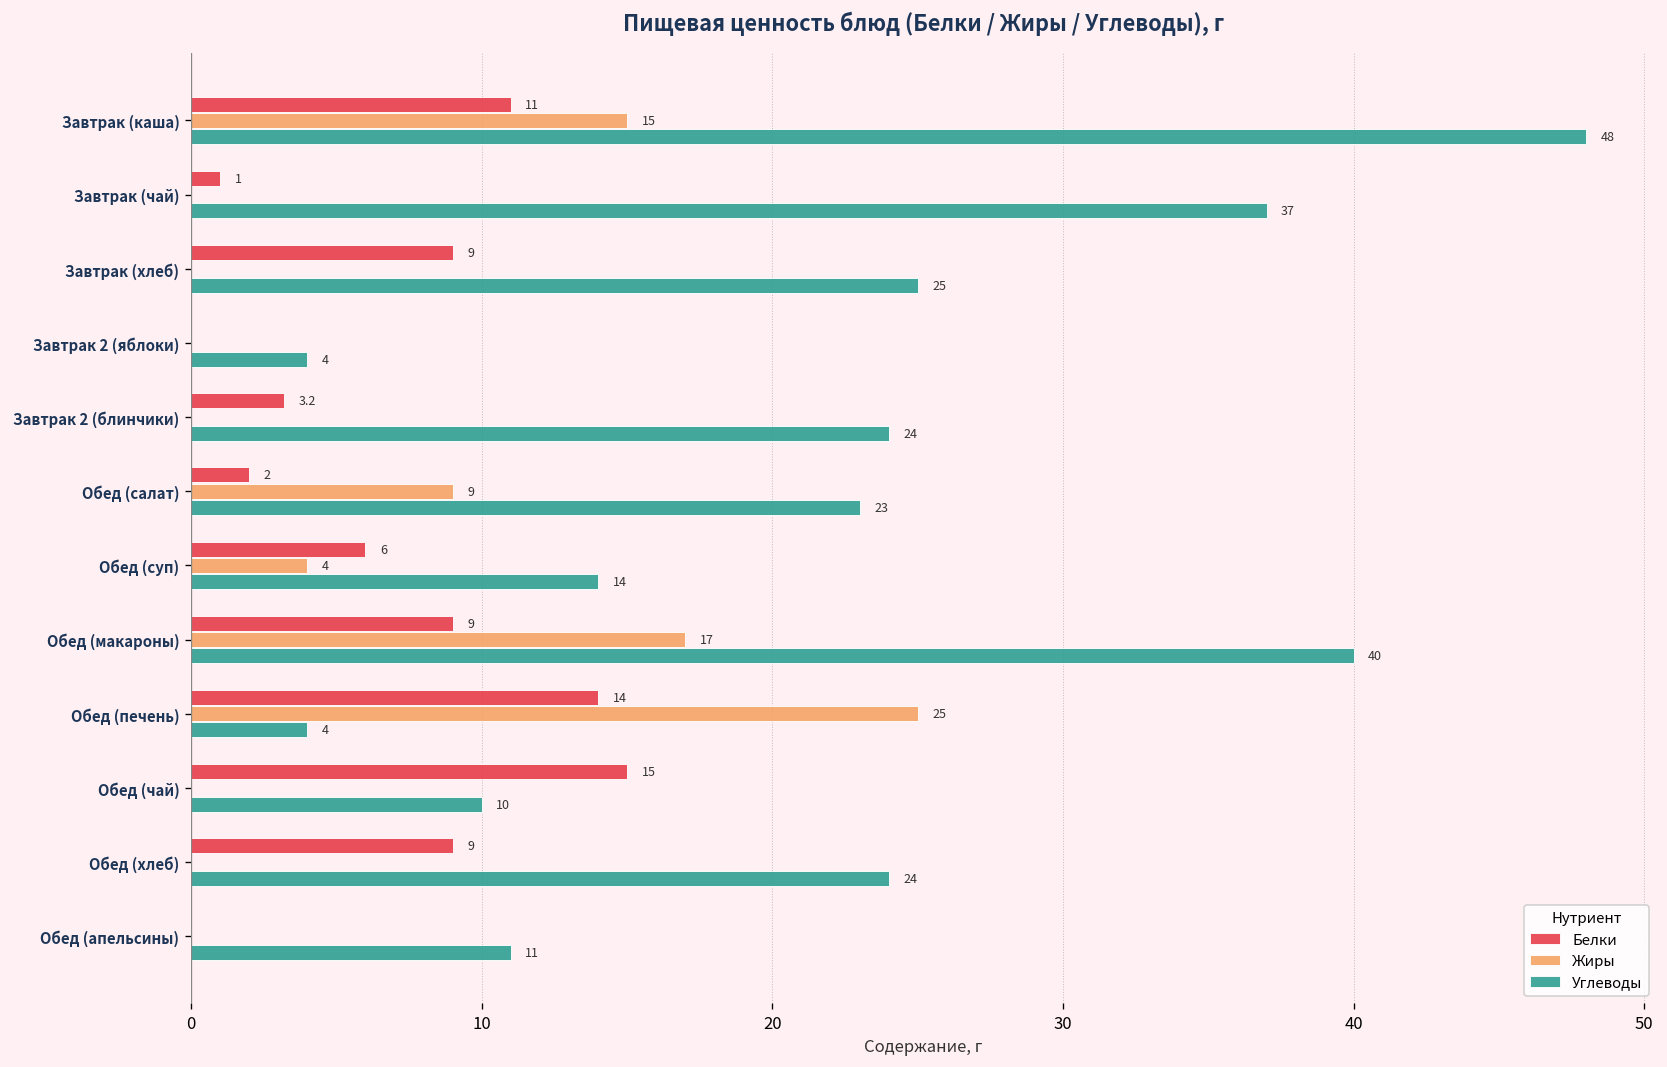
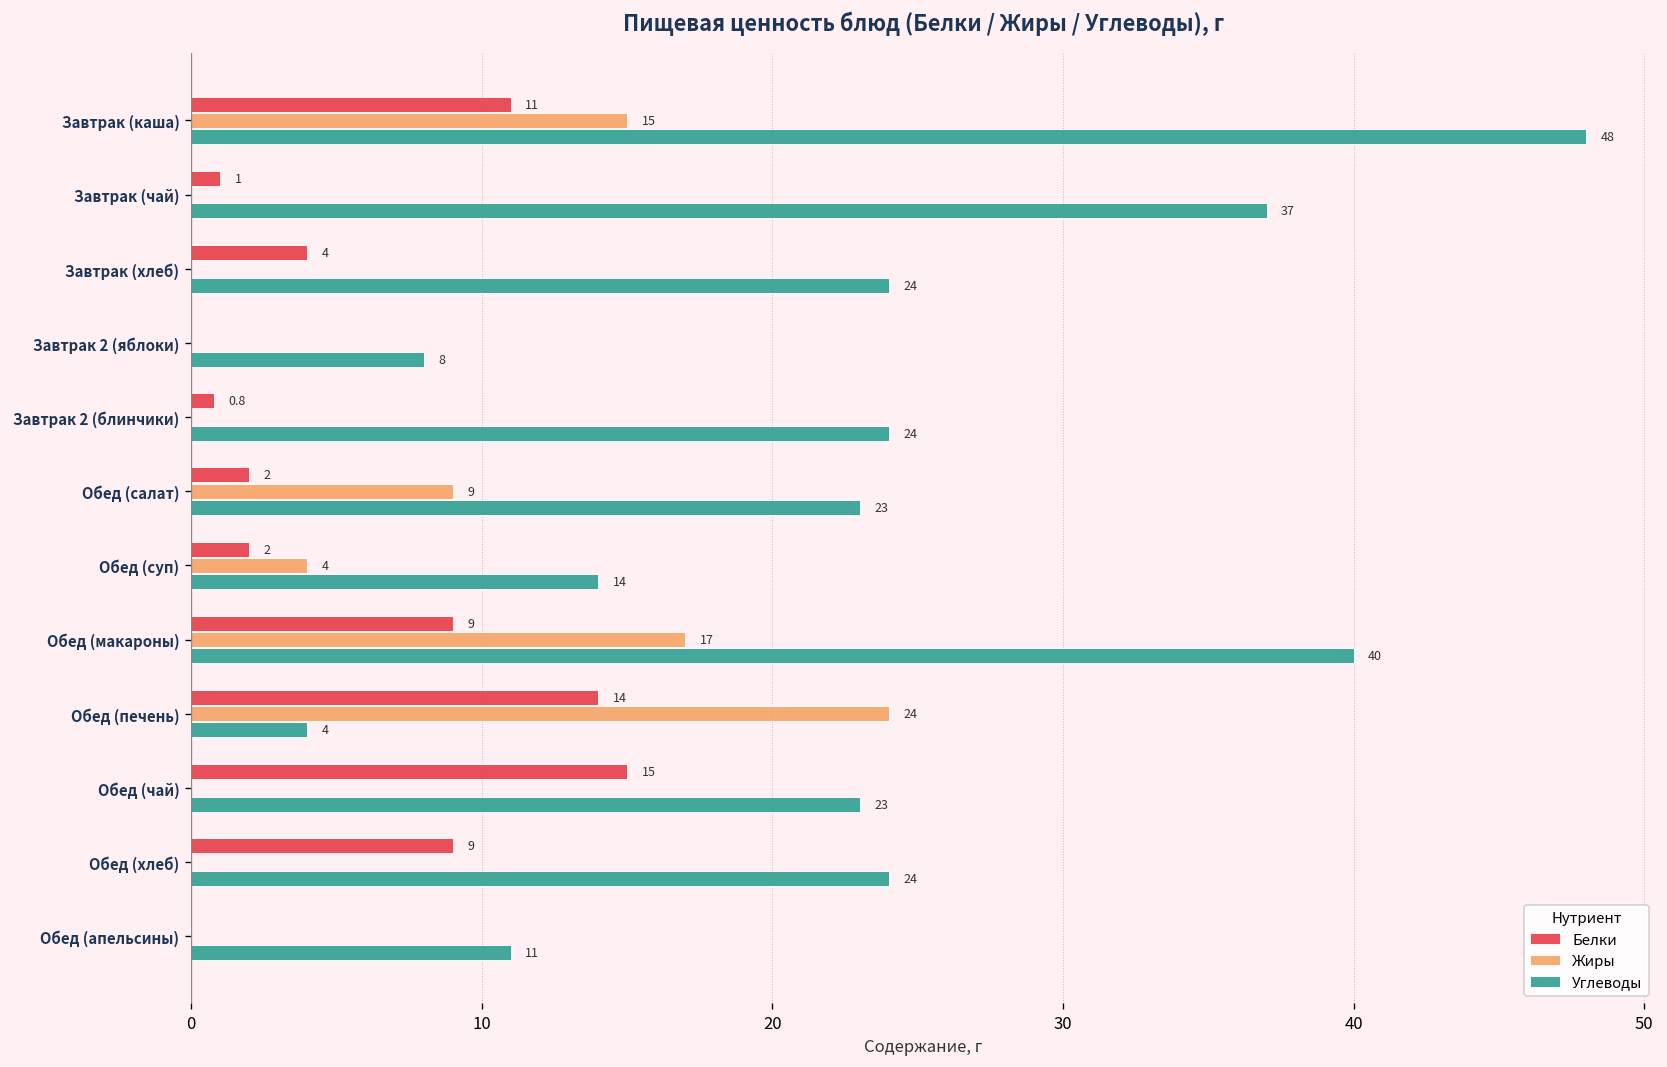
  {
    "Белки": {
      "Завтрак (каша)": 11,
      "Завтрак (чай)": 1,
-     "Завтрак (хлеб)": 9,
-     "Завтрак 2 (блинчики)": 3.2,
+     "Завтрак (хлеб)": 4,
+     "Завтрак 2 (блинчики)": 0.8,
      "Обед (салат)": 2,
-     "Обед (суп)": 6,
+     "Обед (суп)": 2,
      "Обед (макароны)": 9,
      "Обед (печень)": 14,
      "Обед (чай)": 15,
      "Обед (хлеб)": 9
    },
    "Жиры": {
      "Завтрак (каша)": 15,
      "Обед (салат)": 9,
      "Обед (суп)": 4,
      "Обед (макароны)": 17,
-     "Обед (печень)": 25
+     "Обед (печень)": 24
    },
    "Углеводы": {
      "Завтрак (каша)": 48,
      "Завтрак (чай)": 37,
-     "Завтрак (хлеб)": 25,
-     "Завтрак 2 (яблоки)": 4,
+     "Завтрак (хлеб)": 24,
+     "Завтрак 2 (яблоки)": 8,
      "Завтрак 2 (блинчики)": 24,
      "Обед (салат)": 23,
      "Обед (суп)": 14,
      "Обед (макароны)": 40,
      "Обед (печень)": 4,
-     "Обед (чай)": 10,
+     "Обед (чай)": 23,
      "Обед (хлеб)": 24,
      "Обед (апельсины)": 11
    }
  }
